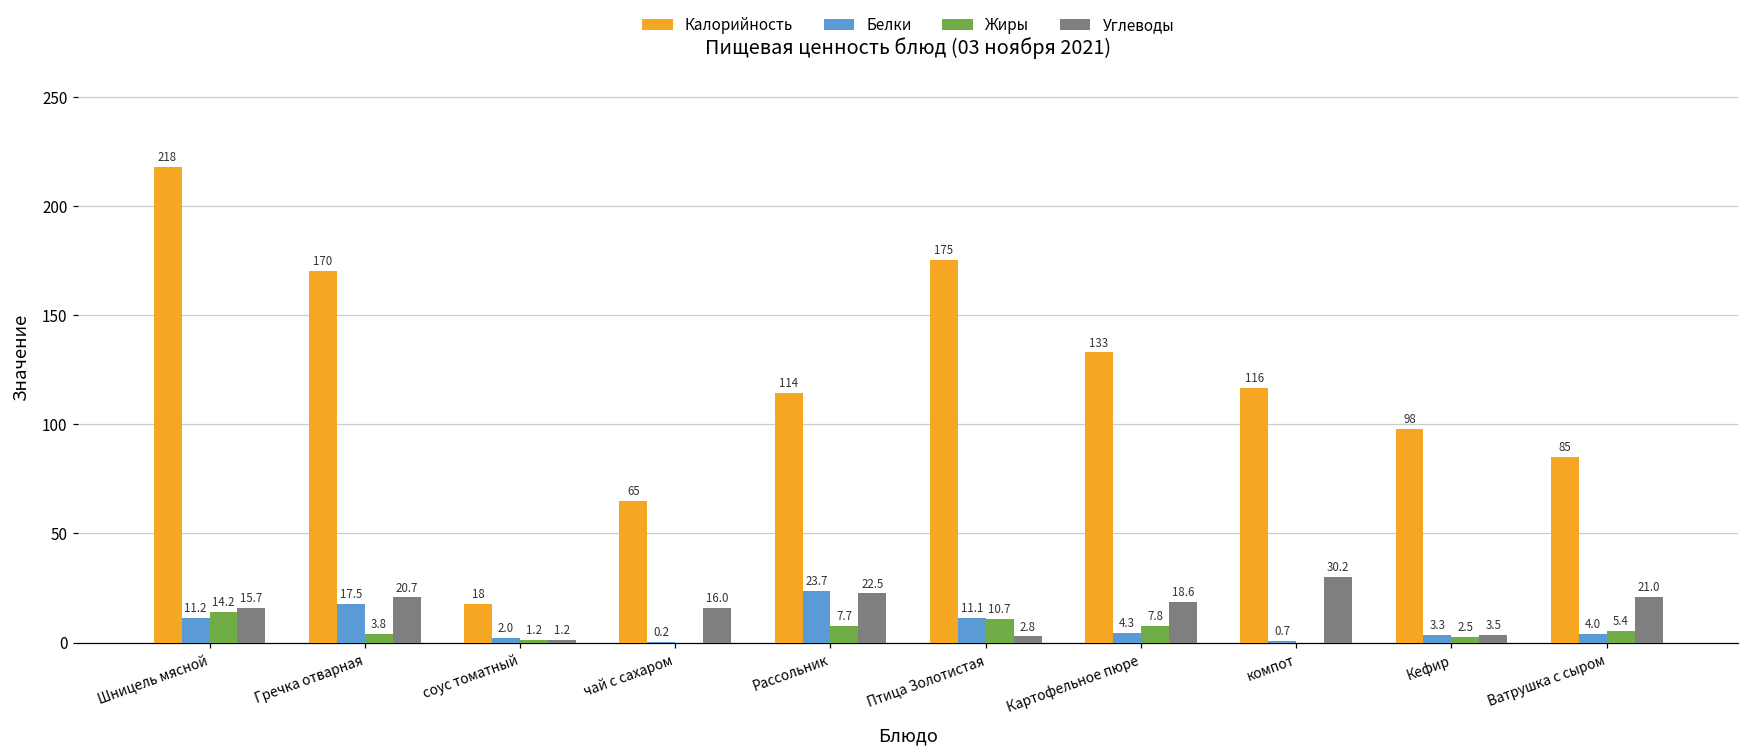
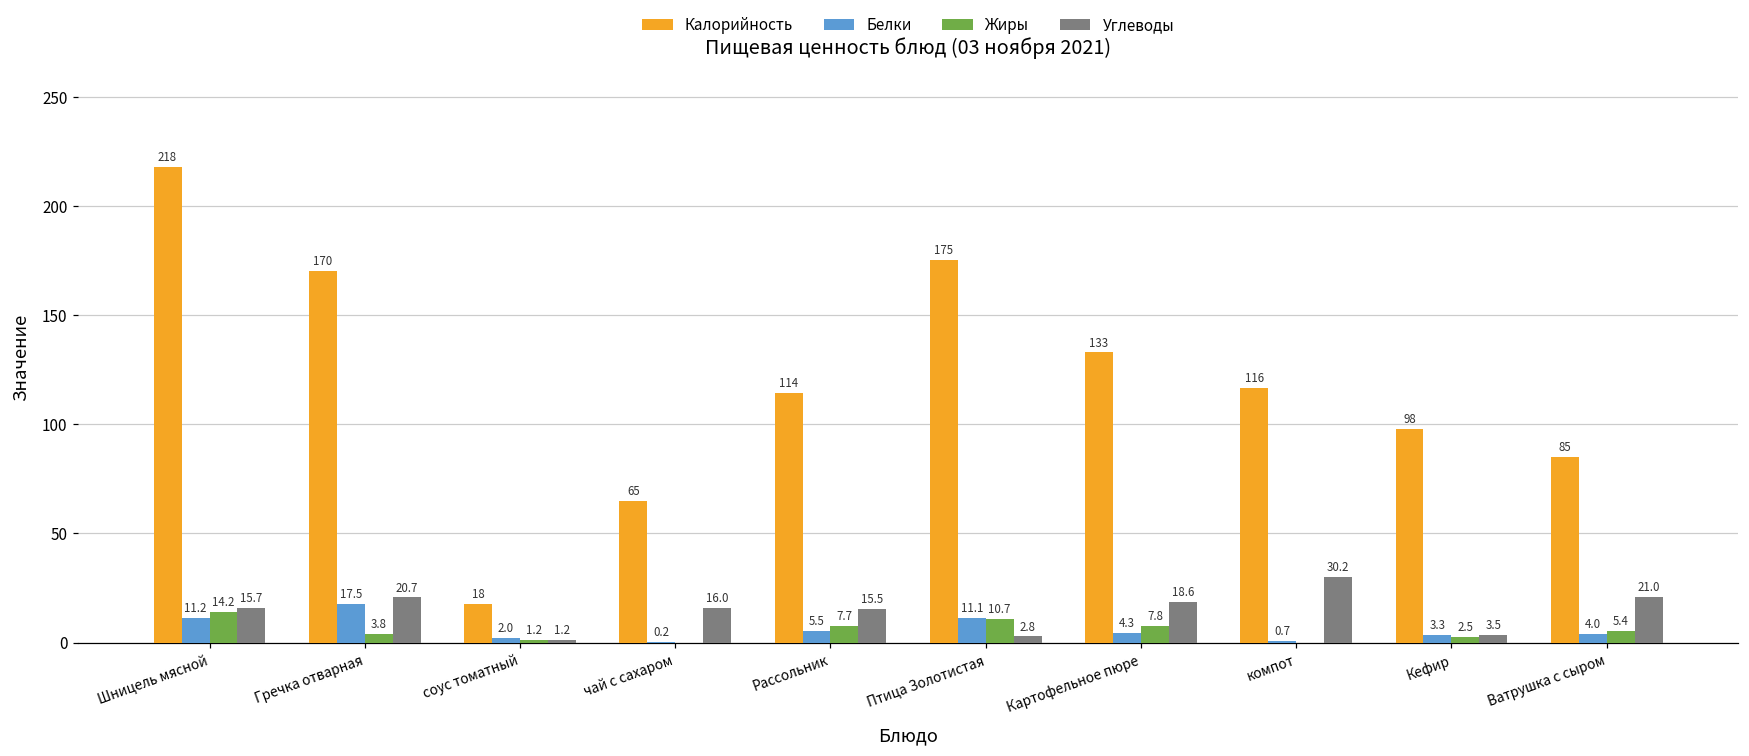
  {
    "Калорийность": {
      "Шницель мясной": 218,
      "Гречка отварная": 170,
      "соус томатный": 18,
      "чай с сахаром": 65,
      "Рассольник": 114,
      "Птица Золотистая": 175,
      "Картофельное пюре": 133,
      "компот": 116,
      "Кефир": 98,
      "Ватрушка с сыром": 85
    },
    "Белки": {
      "Шницель мясной": 11.2,
      "Гречка отварная": 17.5,
      "соус томатный": 2.0,
      "чай с сахаром": 0.2,
-     "Рассольник": 23.7,
+     "Рассольник": 5.5,
      "Птица Золотистая": 11.1,
      "Картофельное пюре": 4.3,
      "компот": 0.7,
      "Кефир": 3.3,
      "Ватрушка с сыром": 4.0
    },
    "Жиры": {
      "Шницель мясной": 14.2,
      "Гречка отварная": 3.8,
      "соус томатный": 1.2,
      "Рассольник": 7.7,
      "Птица Золотистая": 10.7,
      "Картофельное пюре": 7.8,
      "Кефир": 2.5,
      "Ватрушка с сыром": 5.4
    },
    "Углеводы": {
      "Шницель мясной": 15.7,
      "Гречка отварная": 20.7,
      "соус томатный": 1.2,
      "чай с сахаром": 16.0,
-     "Рассольник": 22.5,
+     "Рассольник": 15.5,
      "Птица Золотистая": 2.8,
      "Картофельное пюре": 18.6,
      "компот": 30.2,
      "Кефир": 3.5,
      "Ватрушка с сыром": 21.0
    }
  }
